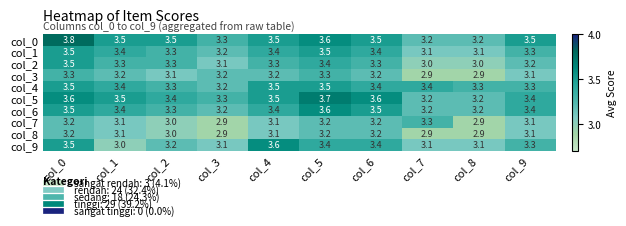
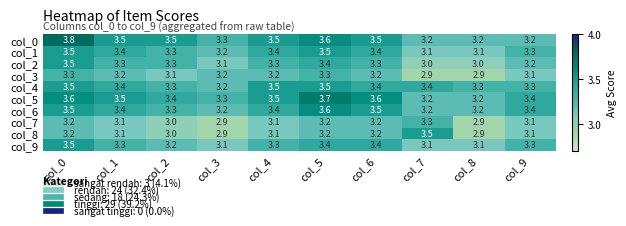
  {
    "col_0": {
      "col_0": 3.8,
      "col_1": 3.5,
      "col_2": 3.5,
      "col_3": 3.3,
      "col_4": 3.5,
      "col_5": 3.6,
      "col_6": 3.5,
      "col_7": 3.2,
      "col_8": 3.2,
-     "col_9": 3.5
+     "col_9": 3.2
    },
    "col_1": {
      "col_0": 3.5,
      "col_1": 3.4,
      "col_2": 3.3,
      "col_3": 3.2,
      "col_4": 3.4,
      "col_5": 3.5,
      "col_6": 3.4,
      "col_7": 3.1,
      "col_8": 3.1,
      "col_9": 3.3
    },
    "col_2": {
      "col_0": 3.5,
      "col_1": 3.3,
      "col_2": 3.3,
      "col_3": 3.1,
      "col_4": 3.3,
      "col_5": 3.4,
      "col_6": 3.3,
      "col_7": 3.0,
      "col_8": 3.0,
      "col_9": 3.2
    },
    "col_3": {
      "col_0": 3.3,
      "col_1": 3.2,
      "col_2": 3.1,
      "col_3": 3.2,
      "col_4": 3.2,
      "col_5": 3.3,
      "col_6": 3.2,
      "col_7": 2.9,
      "col_8": 2.9,
      "col_9": 3.1
    },
    "col_4": {
      "col_0": 3.5,
      "col_1": 3.4,
      "col_2": 3.3,
      "col_3": 3.2,
      "col_4": 3.5,
      "col_5": 3.5,
      "col_6": 3.4,
      "col_7": 3.4,
      "col_8": 3.3,
      "col_9": 3.3
    },
    "col_5": {
      "col_0": 3.6,
      "col_1": 3.5,
      "col_2": 3.4,
      "col_3": 3.3,
      "col_4": 3.5,
      "col_5": 3.7,
      "col_6": 3.6,
      "col_7": 3.2,
      "col_8": 3.2,
      "col_9": 3.4
    },
    "col_6": {
      "col_0": 3.5,
      "col_1": 3.4,
      "col_2": 3.3,
      "col_3": 3.2,
      "col_4": 3.4,
      "col_5": 3.6,
      "col_6": 3.5,
      "col_7": 3.2,
      "col_8": 3.2,
      "col_9": 3.4
    },
    "col_7": {
      "col_0": 3.2,
      "col_1": 3.1,
      "col_2": 3.0,
      "col_3": 2.9,
      "col_4": 3.1,
      "col_5": 3.2,
      "col_6": 3.2,
      "col_7": 3.3,
      "col_8": 2.9,
      "col_9": 3.1
    },
    "col_8": {
      "col_0": 3.2,
      "col_1": 3.1,
      "col_2": 3.0,
      "col_3": 2.9,
      "col_4": 3.1,
      "col_5": 3.2,
      "col_6": 3.2,
-     "col_7": 2.9,
+     "col_7": 3.5,
      "col_8": 2.9,
      "col_9": 3.1
    },
    "col_9": {
      "col_0": 3.5,
-     "col_1": 3.0,
+     "col_1": 3.3,
      "col_2": 3.2,
      "col_3": 3.1,
-     "col_4": 3.6,
+     "col_4": 3.3,
      "col_5": 3.4,
      "col_6": 3.4,
      "col_7": 3.1,
      "col_8": 3.1,
      "col_9": 3.3
    }
  }
